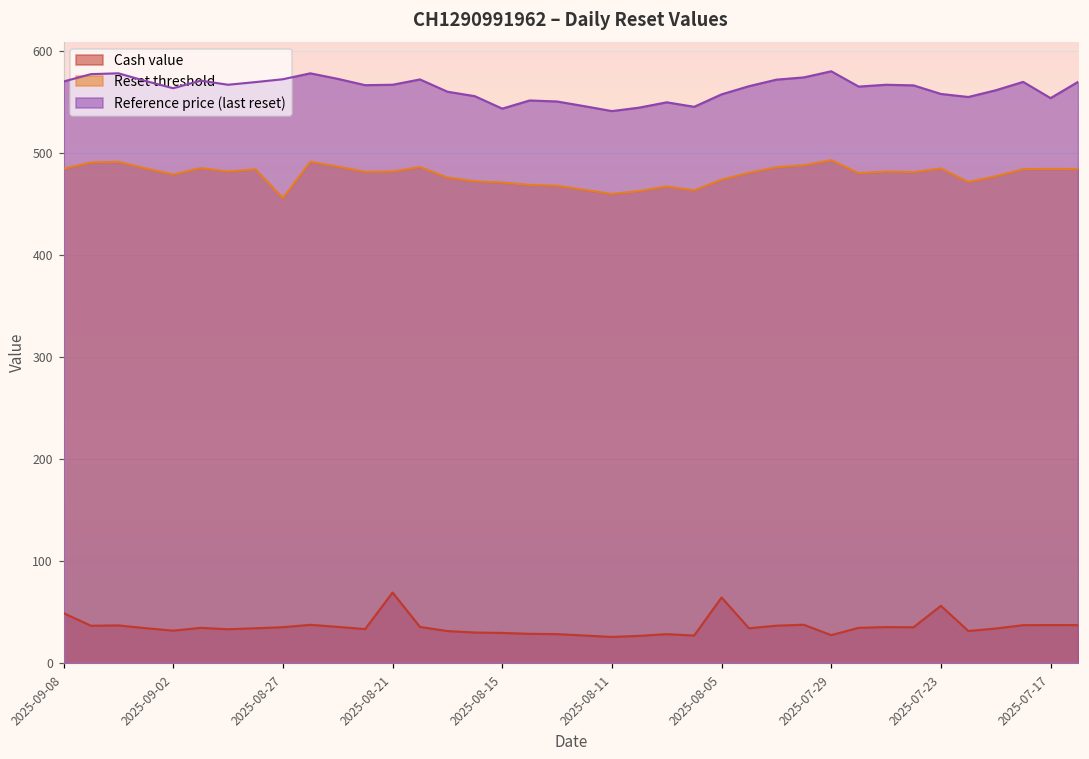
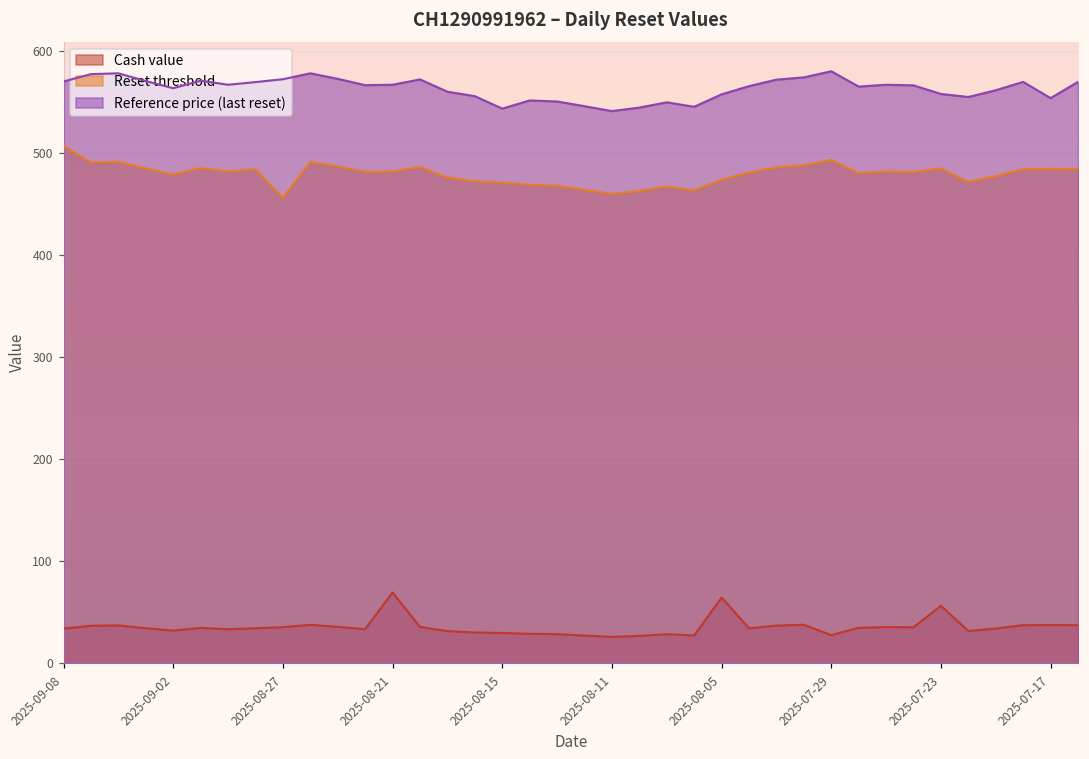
  {
    "Cash value": {
-     "2025-09-08": 50,
+     "2025-09-08": 30,
      "2025-09-02": 30,
      "2025-08-27": 40,
      "2025-08-21": 70,
      "2025-08-15": 30,
      "2025-08-11": 30,
      "2025-08-05": 60,
      "2025-07-29": 30,
      "2025-07-23": 60,
      "2025-07-17": 40
    },
    "Reset threshold": {
-     "2025-09-08": 480,
+     "2025-09-08": 510,
      "2025-09-02": 480,
      "2025-08-27": 460,
      "2025-08-21": 480,
      "2025-08-15": 470,
      "2025-08-11": 460,
      "2025-08-05": 470,
      "2025-07-29": 490,
      "2025-07-23": 490,
      "2025-07-17": 480
    },
    "Reference price (last reset)": {
      "2025-09-08": 570,
      "2025-08-21": 570,
      "2025-08-15": 540,
      "2025-08-11": 540,
      "2025-08-05": 560,
      "2025-07-29": 580,
      "2025-07-23": 560,
      "2025-07-17": 550
    }
  }
